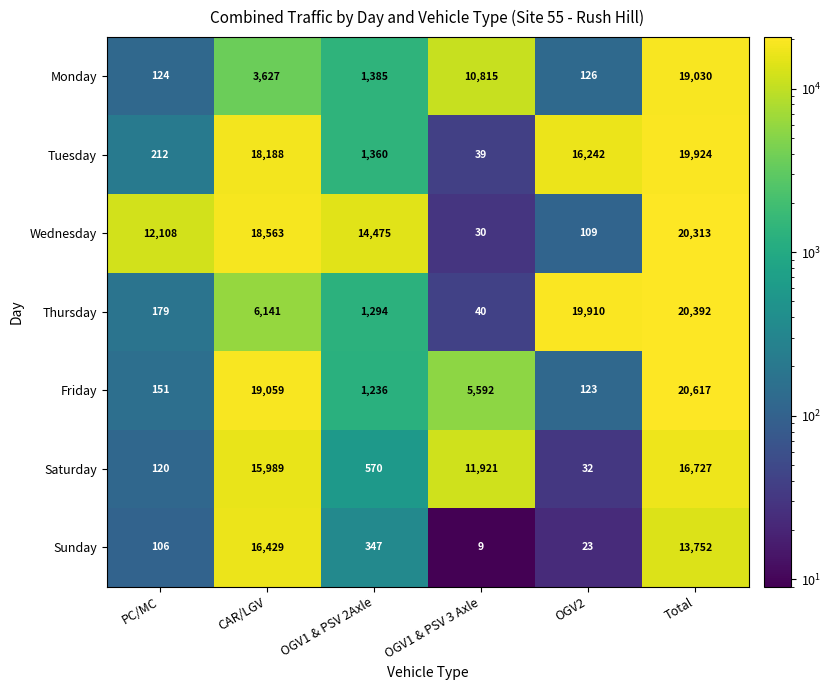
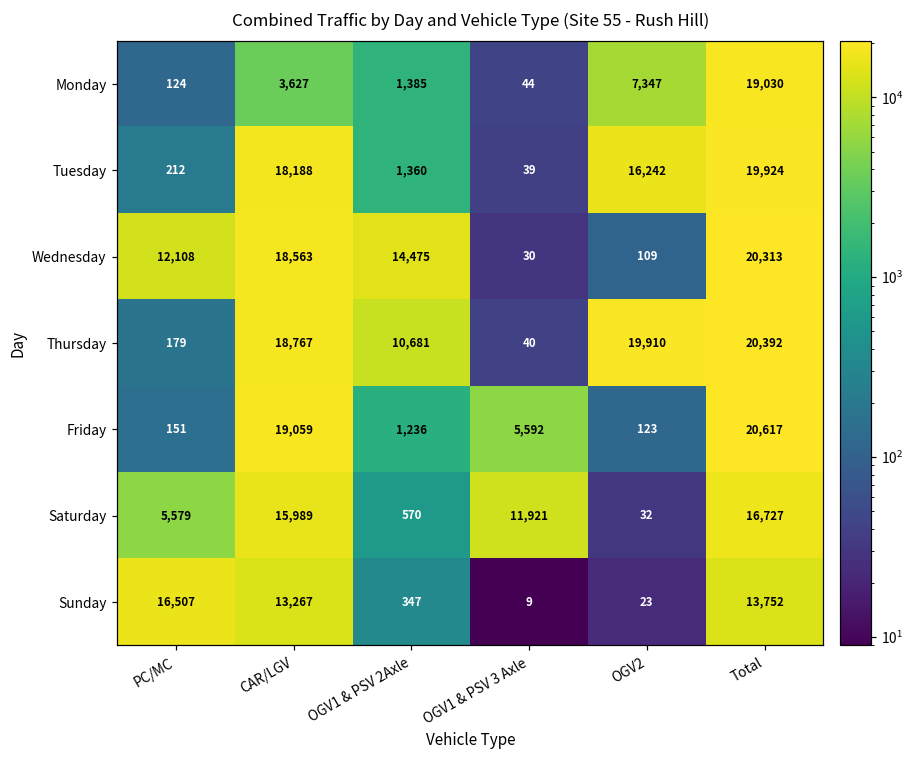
  {
    "Monday": {
      "PC/MC": "124",
      "CAR/LGV": "3,627",
      "OGV1 & PSV 2Axle": "1,385",
-     "OGV1 & PSV 3 Axle": "10,815",
-     "OGV2": "126",
+     "OGV1 & PSV 3 Axle": "44",
+     "OGV2": "7,347",
      "Total": "19,030"
    },
    "Tuesday": {
      "PC/MC": "212",
      "CAR/LGV": "18,188",
      "OGV1 & PSV 2Axle": "1,360",
      "OGV1 & PSV 3 Axle": "39",
      "OGV2": "16,242",
      "Total": "19,924"
    },
    "Wednesday": {
      "PC/MC": "12,108",
      "CAR/LGV": "18,563",
      "OGV1 & PSV 2Axle": "14,475",
      "OGV1 & PSV 3 Axle": "30",
      "OGV2": "109",
      "Total": "20,313"
    },
    "Thursday": {
      "PC/MC": "179",
-     "CAR/LGV": "6,141",
-     "OGV1 & PSV 2Axle": "1,294",
+     "CAR/LGV": "18,767",
+     "OGV1 & PSV 2Axle": "10,681",
      "OGV1 & PSV 3 Axle": "40",
      "OGV2": "19,910",
      "Total": "20,392"
    },
    "Friday": {
      "PC/MC": "151",
      "CAR/LGV": "19,059",
      "OGV1 & PSV 2Axle": "1,236",
      "OGV1 & PSV 3 Axle": "5,592",
      "OGV2": "123",
      "Total": "20,617"
    },
    "Saturday": {
-     "PC/MC": "120",
+     "PC/MC": "5,579",
      "CAR/LGV": "15,989",
      "OGV1 & PSV 2Axle": "570",
      "OGV1 & PSV 3 Axle": "11,921",
      "OGV2": "32",
      "Total": "16,727"
    },
    "Sunday": {
-     "PC/MC": "106",
-     "CAR/LGV": "16,429",
+     "PC/MC": "16,507",
+     "CAR/LGV": "13,267",
      "OGV1 & PSV 2Axle": "347",
      "OGV1 & PSV 3 Axle": "9",
      "OGV2": "23",
      "Total": "13,752"
    }
  }
